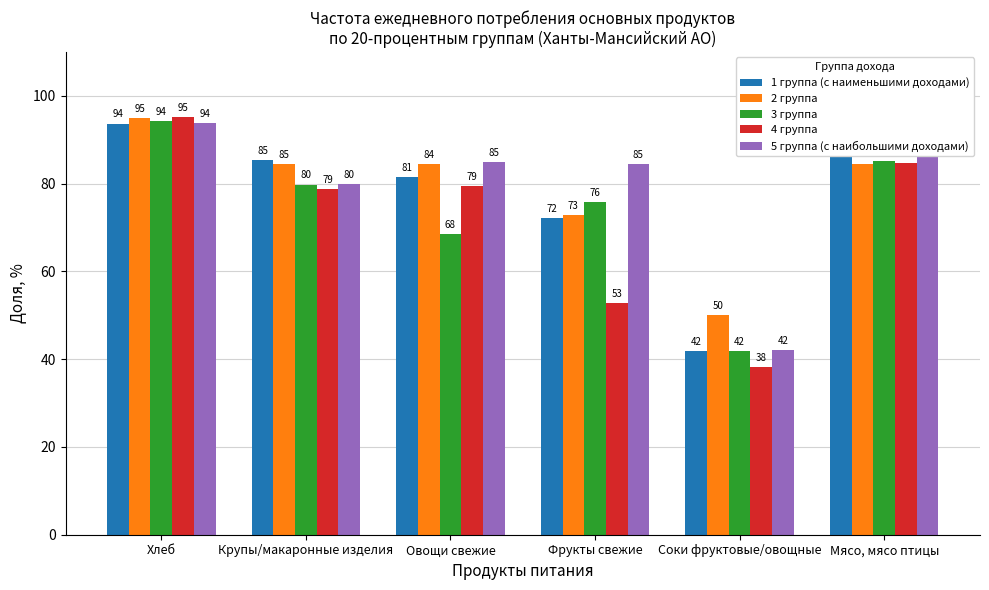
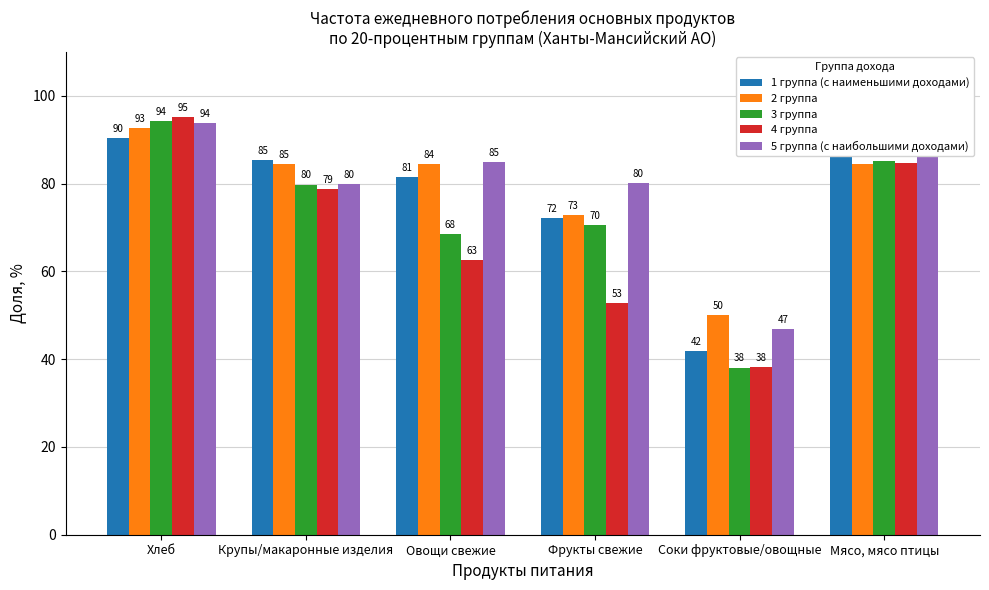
  {
    "1 группа (с наименьшими доходами)": {
-     "Хлеб": 94,
+     "Хлеб": 90,
      "Крупы/макаронные изделия": 85,
      "Овощи свежие": 81,
      "Фрукты свежие": 72,
      "Соки фруктовые/овощные": 42
    },
    "2 группа": {
-     "Хлеб": 95,
+     "Хлеб": 93,
      "Крупы/макаронные изделия": 85,
      "Овощи свежие": 84,
      "Фрукты свежие": 73,
      "Соки фруктовые/овощные": 50
    },
    "3 группа": {
      "Хлеб": 94,
      "Крупы/макаронные изделия": 80,
      "Овощи свежие": 68,
-     "Фрукты свежие": 76,
-     "Соки фруктовые/овощные": 42
+     "Фрукты свежие": 70,
+     "Соки фруктовые/овощные": 38
    },
    "4 группа": {
      "Хлеб": 95,
      "Крупы/макаронные изделия": 79,
-     "Овощи свежие": 79,
+     "Овощи свежие": 63,
      "Фрукты свежие": 53,
      "Соки фруктовые/овощные": 38
    },
    "5 группа (с наибольшими доходами)": {
      "Хлеб": 94,
      "Крупы/макаронные изделия": 80,
      "Овощи свежие": 85,
-     "Фрукты свежие": 85,
-     "Соки фруктовые/овощные": 42
+     "Фрукты свежие": 80,
+     "Соки фруктовые/овощные": 47
    }
  }
